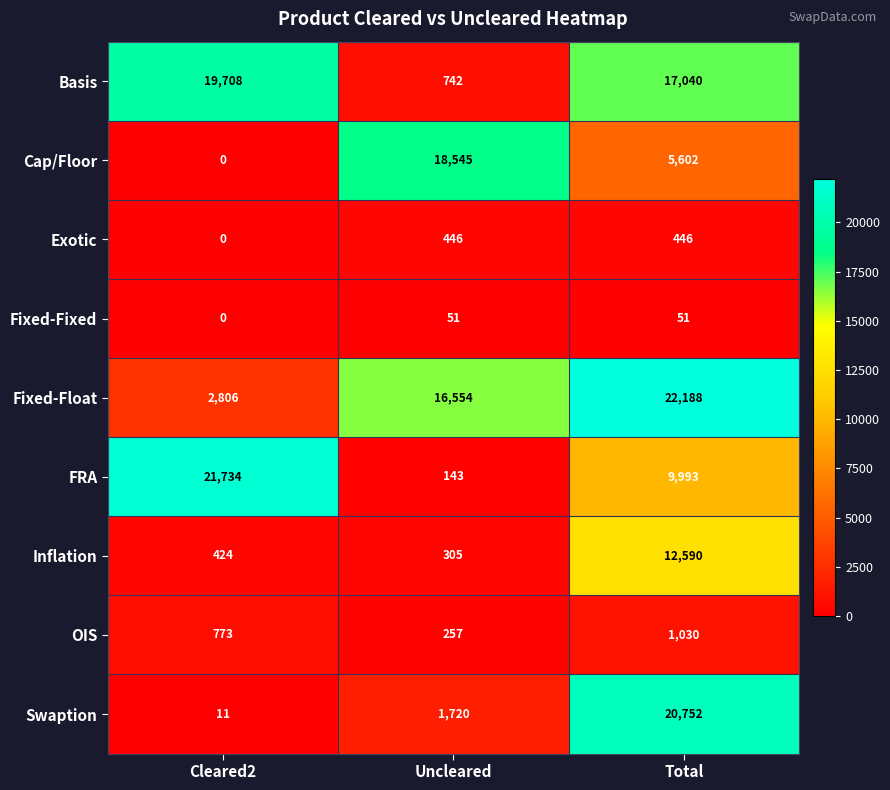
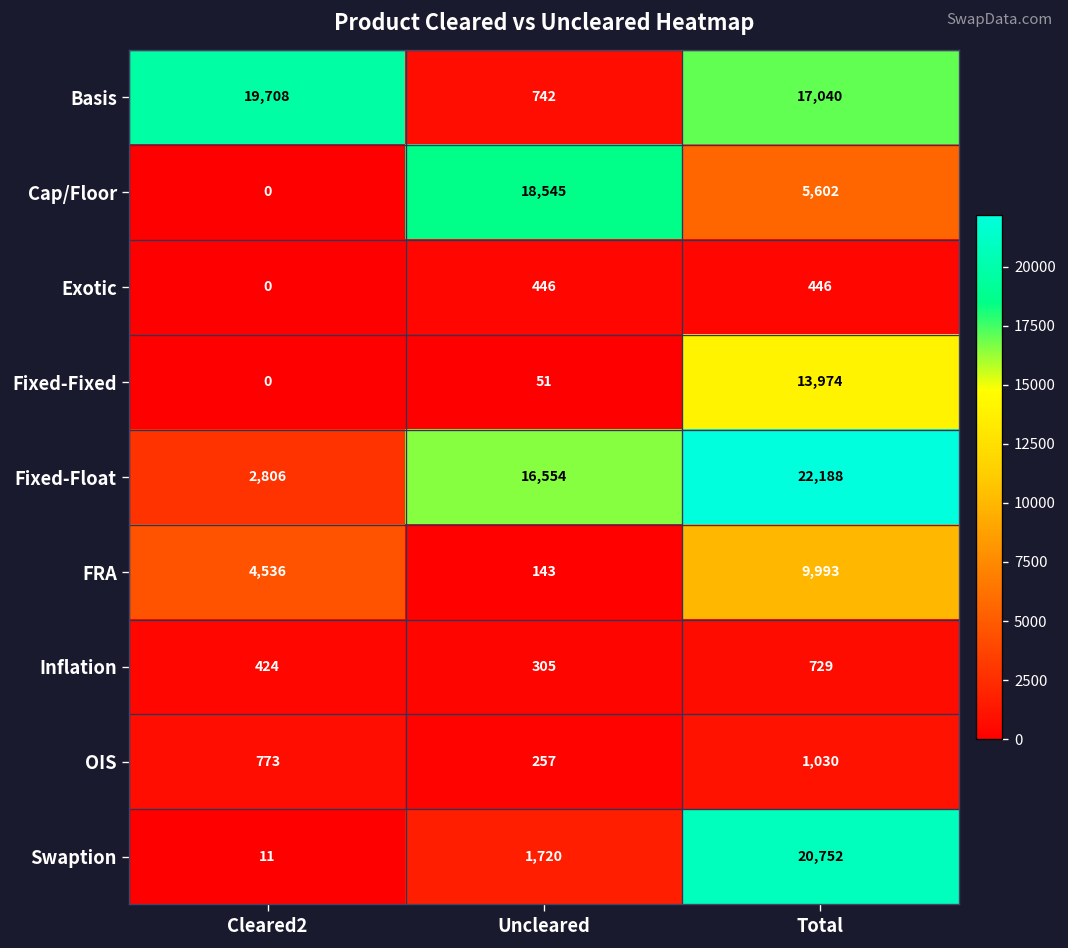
  {
    "Basis": {
      "Cleared2": "19,708",
      "Uncleared": "742",
      "Total": "17,040"
    },
    "Cap/Floor": {
      "Cleared2": "0",
      "Uncleared": "18,545",
      "Total": "5,602"
    },
    "Exotic": {
      "Cleared2": "0",
      "Uncleared": "446",
      "Total": "446"
    },
    "Fixed-Fixed": {
      "Cleared2": "0",
      "Uncleared": "51",
-     "Total": "51"
+     "Total": "13,974"
    },
    "Fixed-Float": {
      "Cleared2": "2,806",
      "Uncleared": "16,554",
      "Total": "22,188"
    },
    "FRA": {
-     "Cleared2": "21,734",
+     "Cleared2": "4,536",
      "Uncleared": "143",
      "Total": "9,993"
    },
    "Inflation": {
      "Cleared2": "424",
      "Uncleared": "305",
-     "Total": "12,590"
+     "Total": "729"
    },
    "OIS": {
      "Cleared2": "773",
      "Uncleared": "257",
      "Total": "1,030"
    },
    "Swaption": {
      "Cleared2": "11",
      "Uncleared": "1,720",
      "Total": "20,752"
    }
  }
